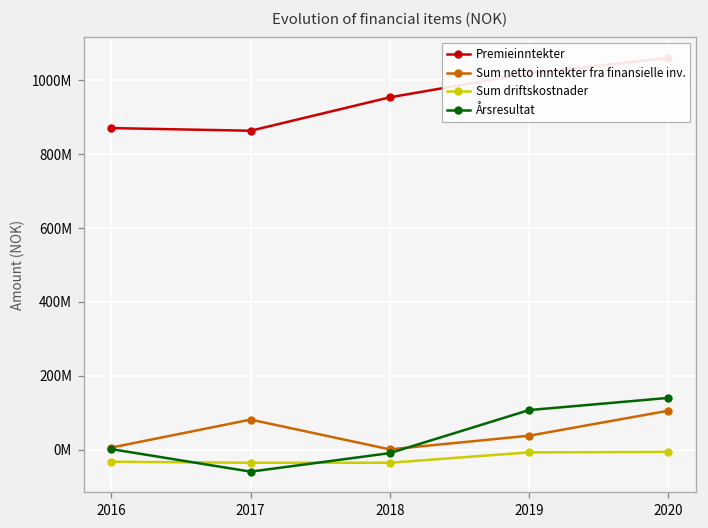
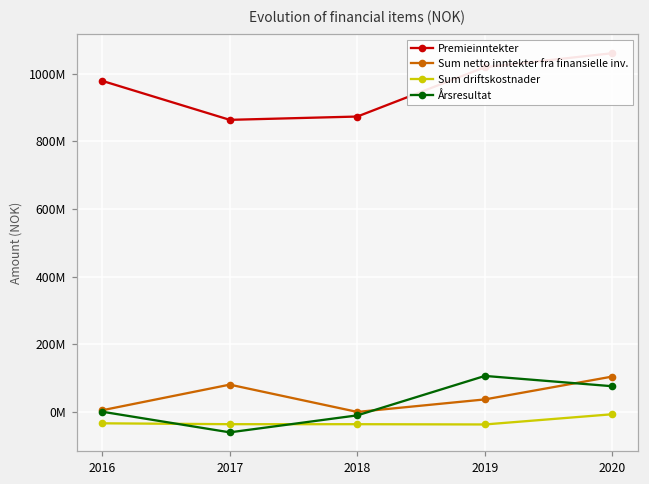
  {
    "Premieinntekter": {
-     "2016": 870000000,
+     "2016": 980000000,
      "2017": 860000000,
-     "2018": 950000000
+     "2018": 870000000
    },
    "Sum netto inntekter fra finansielle inv.": {
      "2017": 80000000,
      "2018": 0,
      "2019": 40000000,
      "2020": 110000000
    },
    "Sum driftskostnader": {
      "2016": -30000000,
      "2017": -40000000,
      "2018": -40000000,
-     "2019": -10000000,
+     "2019": -40000000,
      "2020": -10000000
    },
    "Årsresultat": {
      "2017": -60000000,
      "2018": -10000000,
      "2019": 110000000,
-     "2020": 140000000
+     "2020": 80000000
    }
  }
